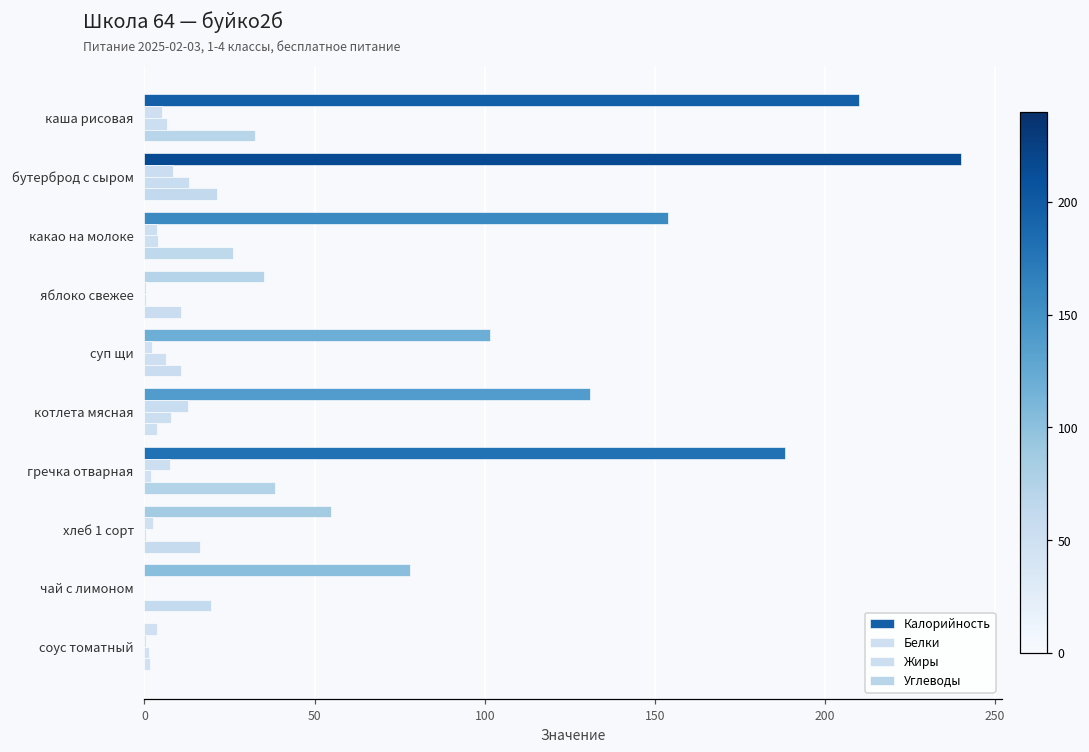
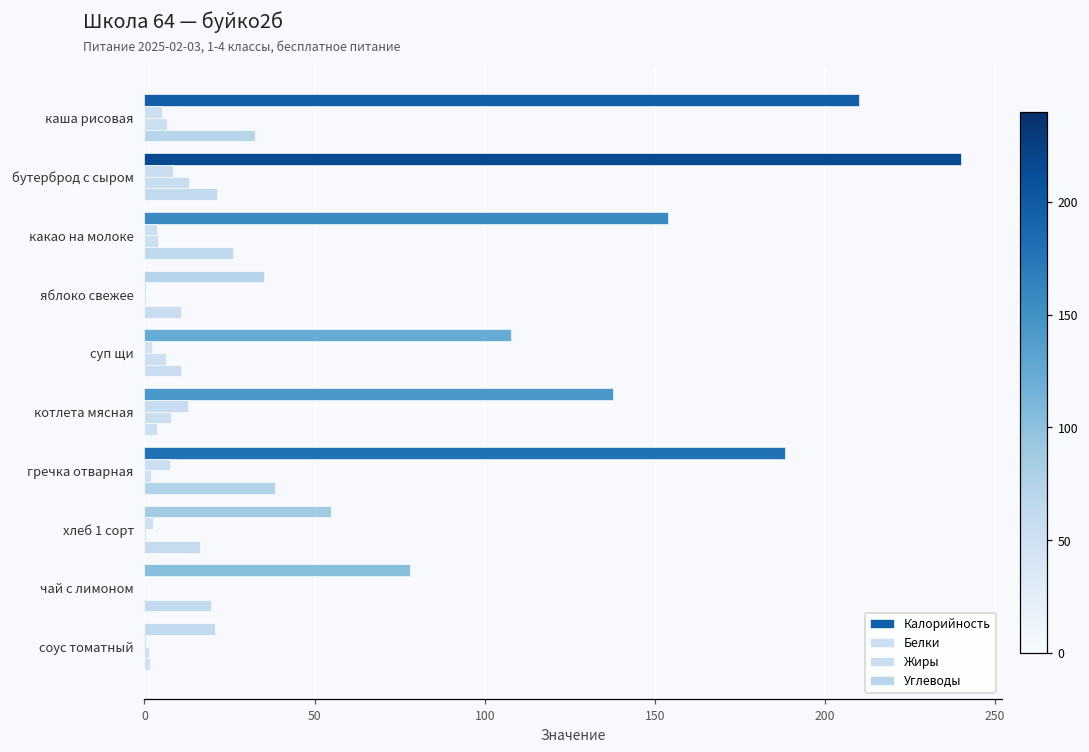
  {
    "Калорийность": {
      "каша рисовая": 210,
      "бутерброд с сыром": 240,
      "какао на молоке": 154,
      "яблоко свежее": 35,
-     "суп щи": 102,
-     "котлета мясная": 131,
+     "суп щи": 108,
+     "котлета мясная": 138,
      "гречка отварная": 188,
      "хлеб 1 сорт": 55,
      "чай с лимоном": 78,
-     "соус томатный": 4
+     "соус томатный": 21
    }
  }
